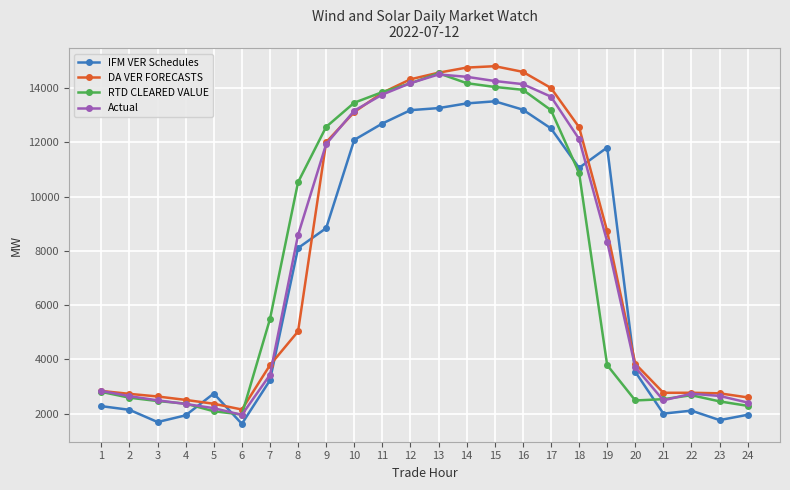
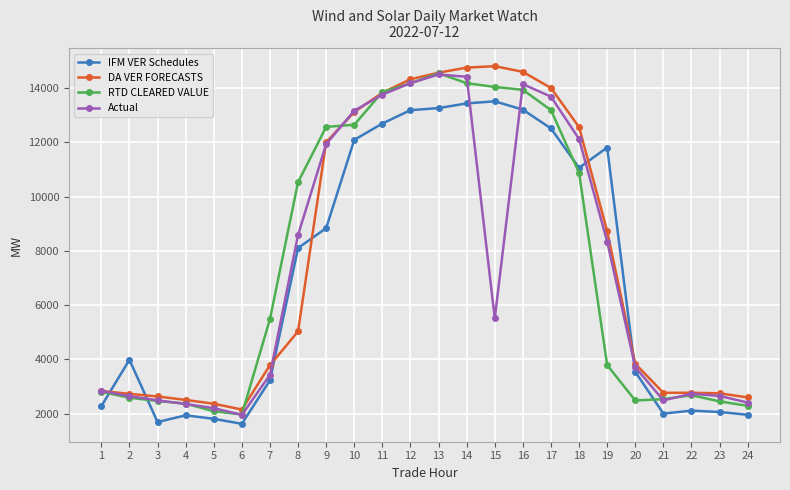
  {
    "IFM VER Schedules": {
      "1": 2300,
-     "2": 2100,
+     "2": 4000,
      "3": 1700,
      "4": 1900,
-     "5": 2700,
+     "5": 1800,
      "6": 1600,
      "7": 3200,
      "8": 8100,
      "9": 8800,
      "10": 12100,
      "11": 12700,
      "12": 13200,
      "13": 13300,
      "14": 13400,
      "15": 13500,
      "16": 13200,
      "17": 12500,
      "18": 11100,
      "19": 11800,
      "20": 3500,
      "21": 2000,
      "22": 2100,
-     "23": 1800,
+     "23": 2100,
      "24": 2000
    },
    "DA VER FORECASTS": {
      "3": 2600,
      "4": 2500,
      "5": 2400,
      "6": 2200,
      "7": 3800,
      "8": 5000,
      "12": 14300,
      "14": 14800,
      "15": 14800,
      "16": 14600,
      "17": 14000,
      "18": 12600,
      "19": 8700,
      "20": 3800,
      "21": 2800,
      "23": 2800,
      "24": 2600
    },
    "RTD CLEARED VALUE": {
      "5": 2100,
      "7": 5500,
      "8": 10500,
      "9": 12600,
-     "10": 13500,
+     "10": 12600,
      "14": 14200,
      "15": 14000,
      "16": 13900,
      "17": 13200,
      "18": 10900,
      "19": 3800,
      "20": 2500,
      "23": 2500,
      "24": 2300
    },
    "Actual": {
      "5": 2200,
      "7": 3400,
      "8": 8600,
      "14": 14400,
-     "15": 14300,
+     "15": 5500,
      "16": 14100,
      "17": 13700,
      "18": 12100,
      "19": 8300,
      "20": 3700,
      "23": 2700,
      "24": 2400
    }
  }
